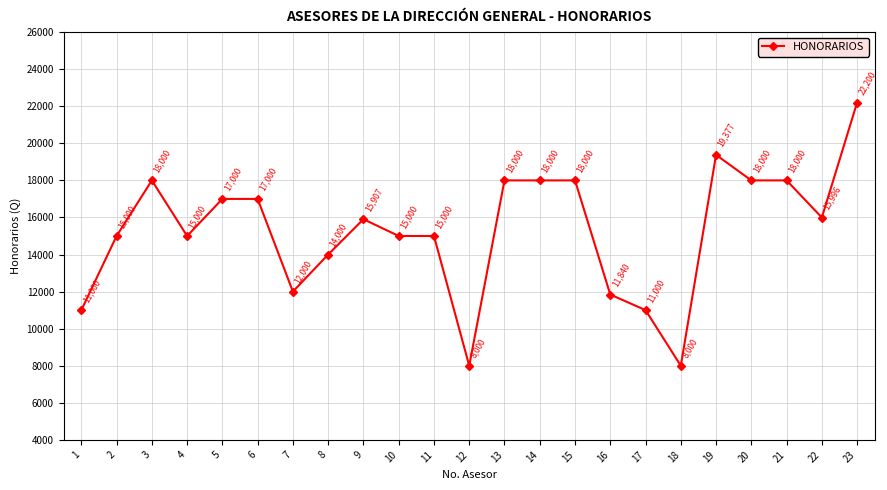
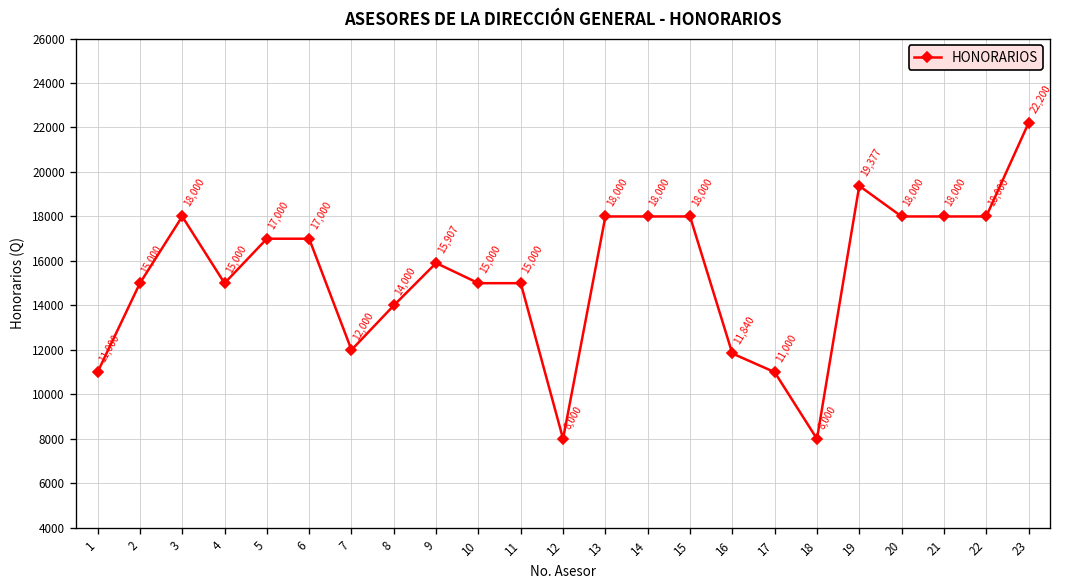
  {
    "1": "11,000",
    "2": "15,000",
    "3": "18,000",
    "4": "15,000",
    "5": "17,000",
    "6": "17,000",
    "7": "12,000",
    "8": "14,000",
    "9": "15,907",
    "10": "15,000",
    "11": "15,000",
    "12": "8,000",
    "13": "18,000",
    "14": "18,000",
    "15": "18,000",
    "16": "11,840",
    "17": "11,000",
    "18": "8,000",
    "19": "19,377",
    "20": "18,000",
    "21": "18,000",
-   "22": "15,996",
+   "22": "18,000",
    "23": "22,200"
  }
